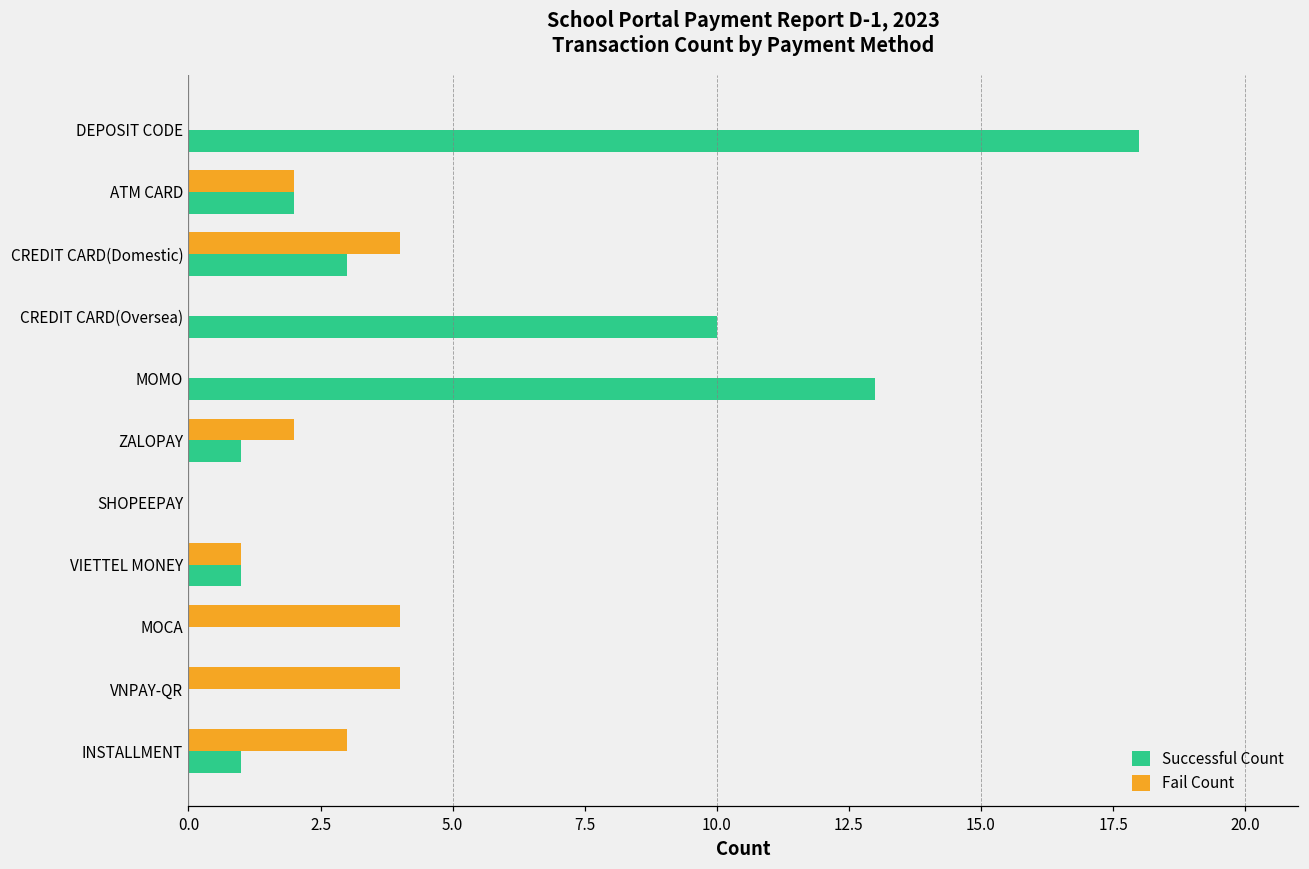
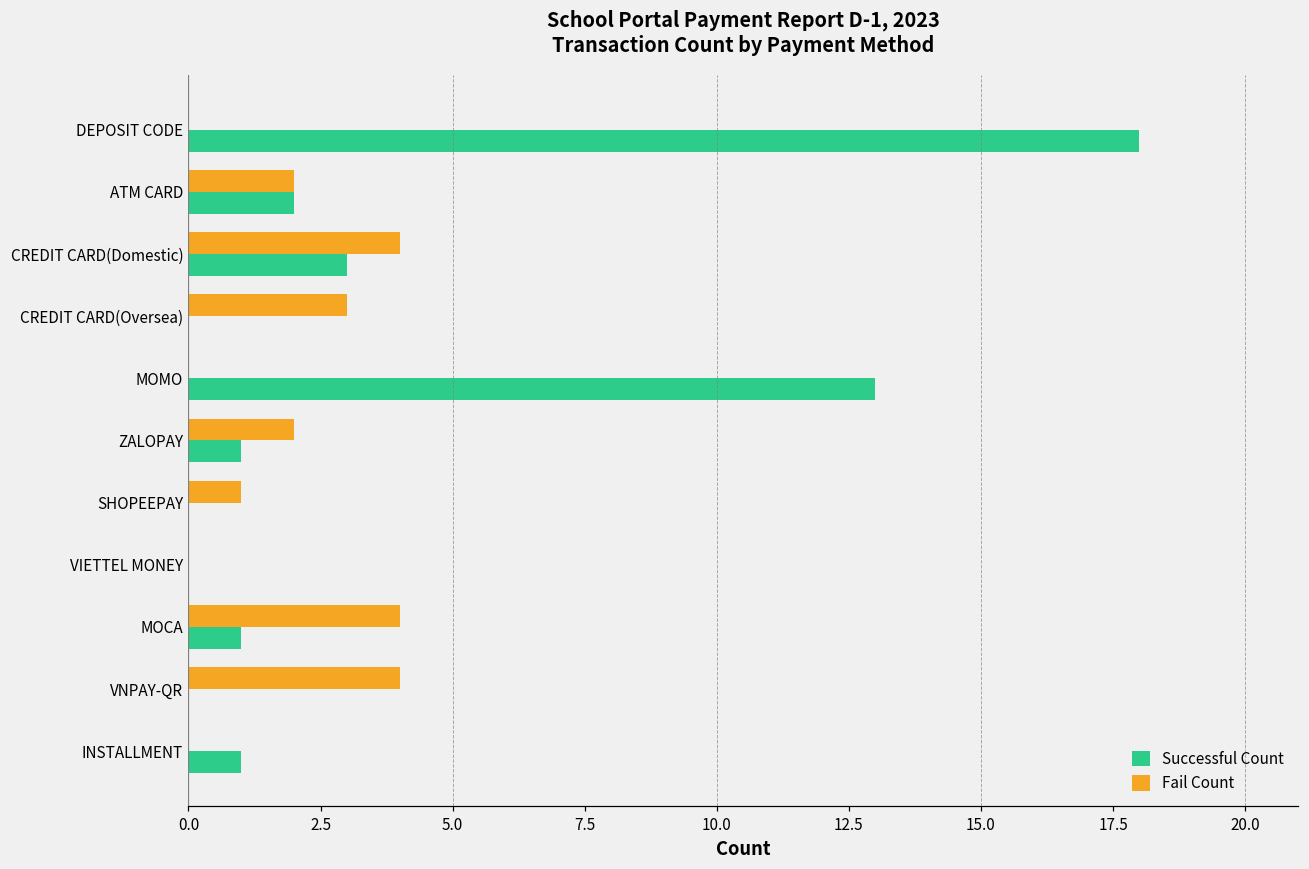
  {
    "Successful Count": {
      "DEPOSIT CODE": 18,
      "ATM CARD": 2,
      "CREDIT CARD(Domestic)": 3,
-     "CREDIT CARD(Oversea)": 10,
+     "CREDIT CARD(Oversea)": 0,
      "MOMO": 13,
      "ZALOPAY": 1,
      "SHOPEEPAY": 0,
-     "VIETTEL MONEY": 1,
-     "MOCA": 0,
+     "VIETTEL MONEY": 0,
+     "MOCA": 1,
      "VNPAY-QR": 0,
      "INSTALLMENT": 1
    },
    "Fail Count": {
      "DEPOSIT CODE": 0,
      "ATM CARD": 2,
      "CREDIT CARD(Domestic)": 4,
-     "CREDIT CARD(Oversea)": 0,
+     "CREDIT CARD(Oversea)": 3,
      "MOMO": 0,
      "ZALOPAY": 2,
-     "SHOPEEPAY": 0,
-     "VIETTEL MONEY": 1,
+     "SHOPEEPAY": 1,
+     "VIETTEL MONEY": 0,
      "MOCA": 4,
      "VNPAY-QR": 4,
-     "INSTALLMENT": 3
+     "INSTALLMENT": 0
    }
  }
